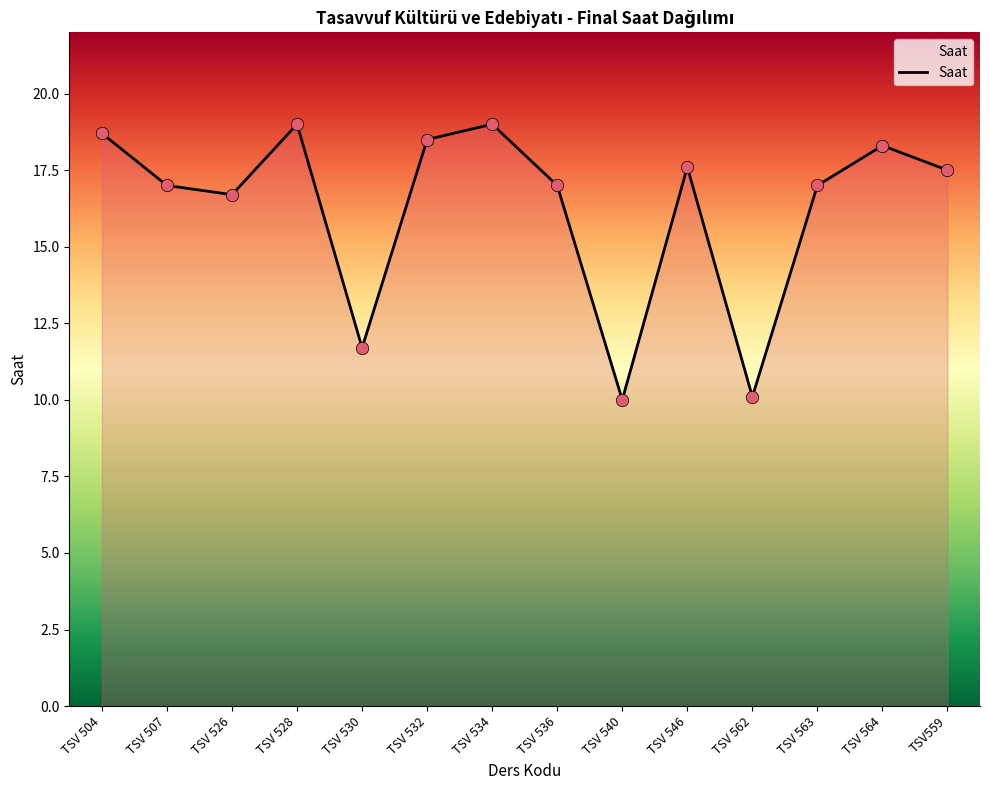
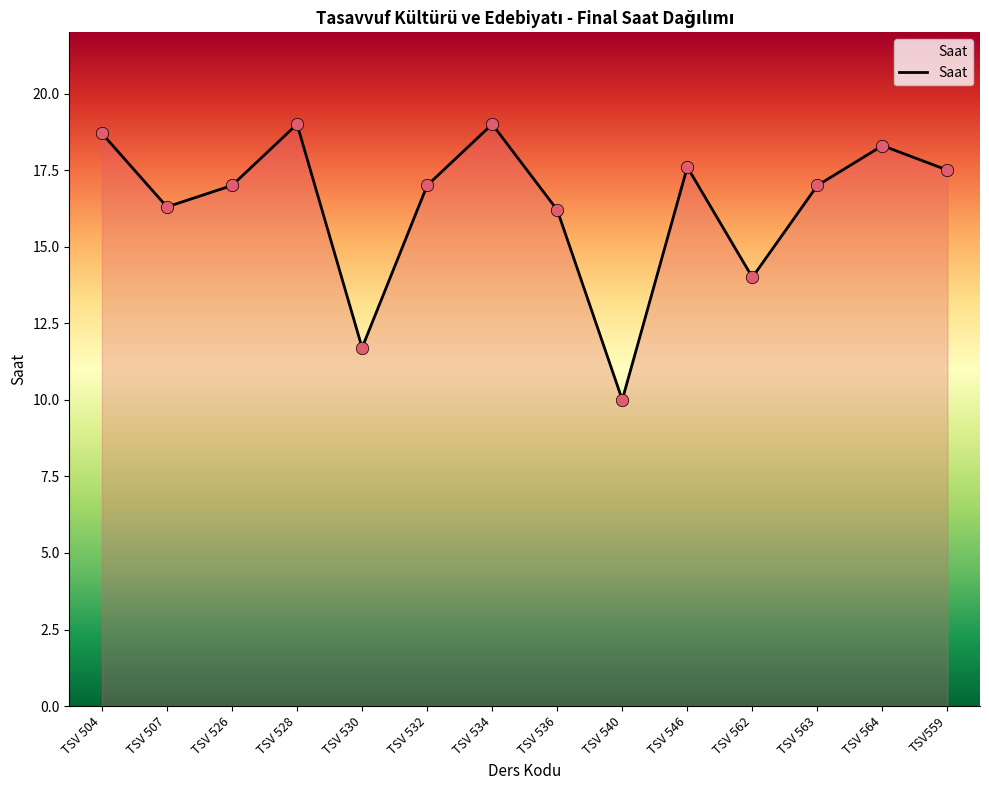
  {
    "TSV 504": 18.7,
-   "TSV 507": 17.0,
-   "TSV 526": 16.7,
+   "TSV 507": 16.3,
+   "TSV 526": 17.0,
    "TSV 528": 19.0,
    "TSV 530": 11.7,
-   "TSV 532": 18.5,
+   "TSV 532": 17.0,
    "TSV 534": 19.0,
-   "TSV 536": 17.0,
+   "TSV 536": 16.2,
    "TSV 540": 10.0,
    "TSV 546": 17.6,
-   "TSV 562": 10.1,
+   "TSV 562": 14.0,
    "TSV 563": 17.0,
    "TSV 564": 18.3,
    "TSV559": 17.5
  }
